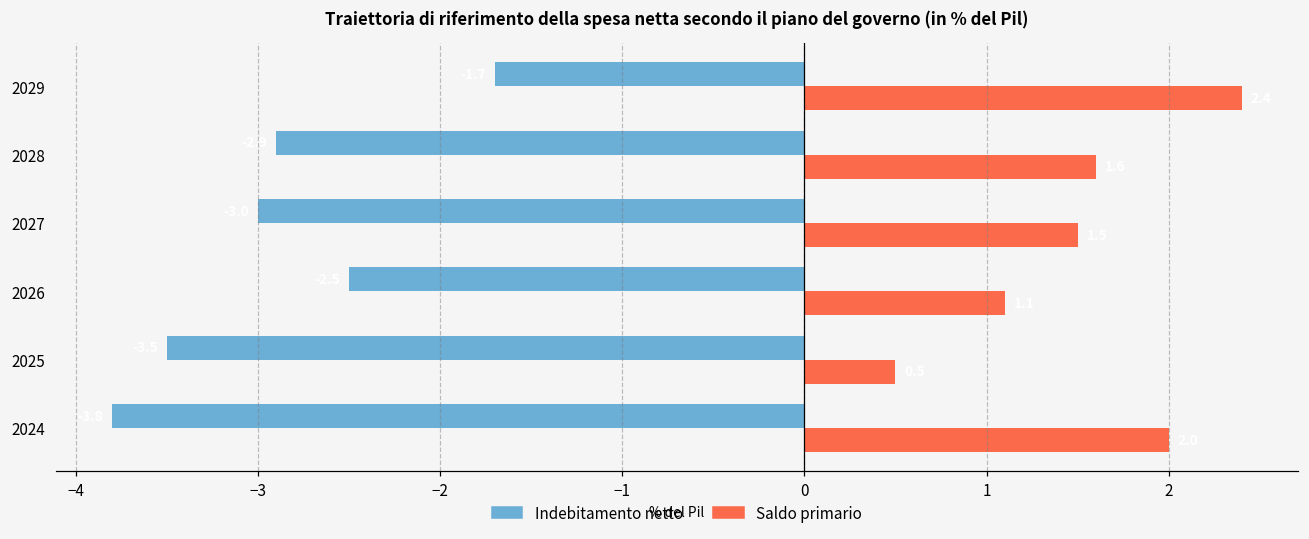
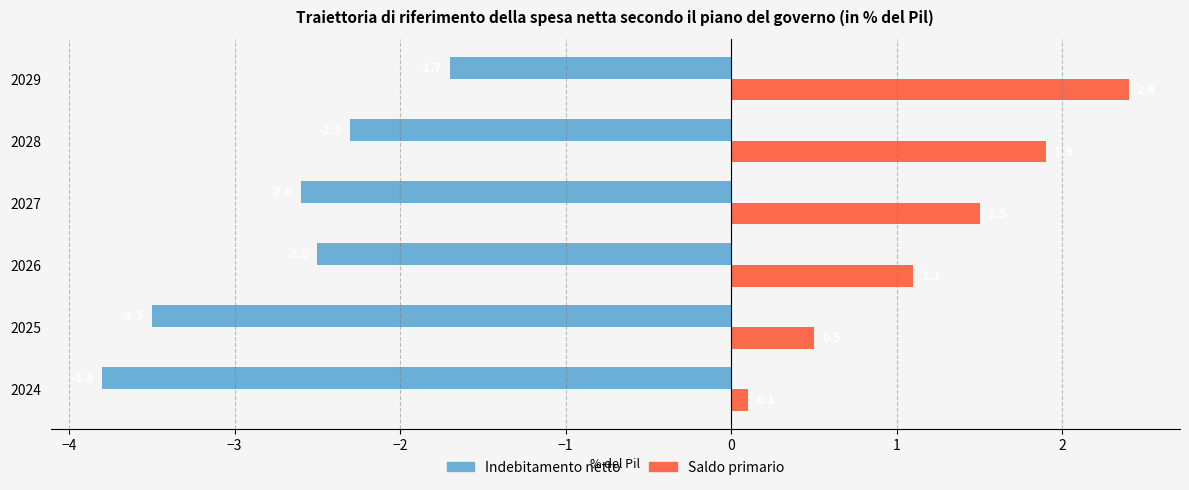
  {
    "Indebitamento netto": {
      "2029": -1.7,
-     "2028": -2.9,
-     "2027": -3.0,
+     "2028": -2.3,
+     "2027": -2.6,
      "2026": -2.5,
      "2025": -3.5,
      "2024": -3.8
    },
    "Saldo primario": {
      "2029": 2.4,
-     "2028": 1.6,
+     "2028": 1.9,
      "2027": 1.5,
      "2026": 1.1,
      "2025": 0.5,
-     "2024": 2.0
+     "2024": 0.1
    }
  }
